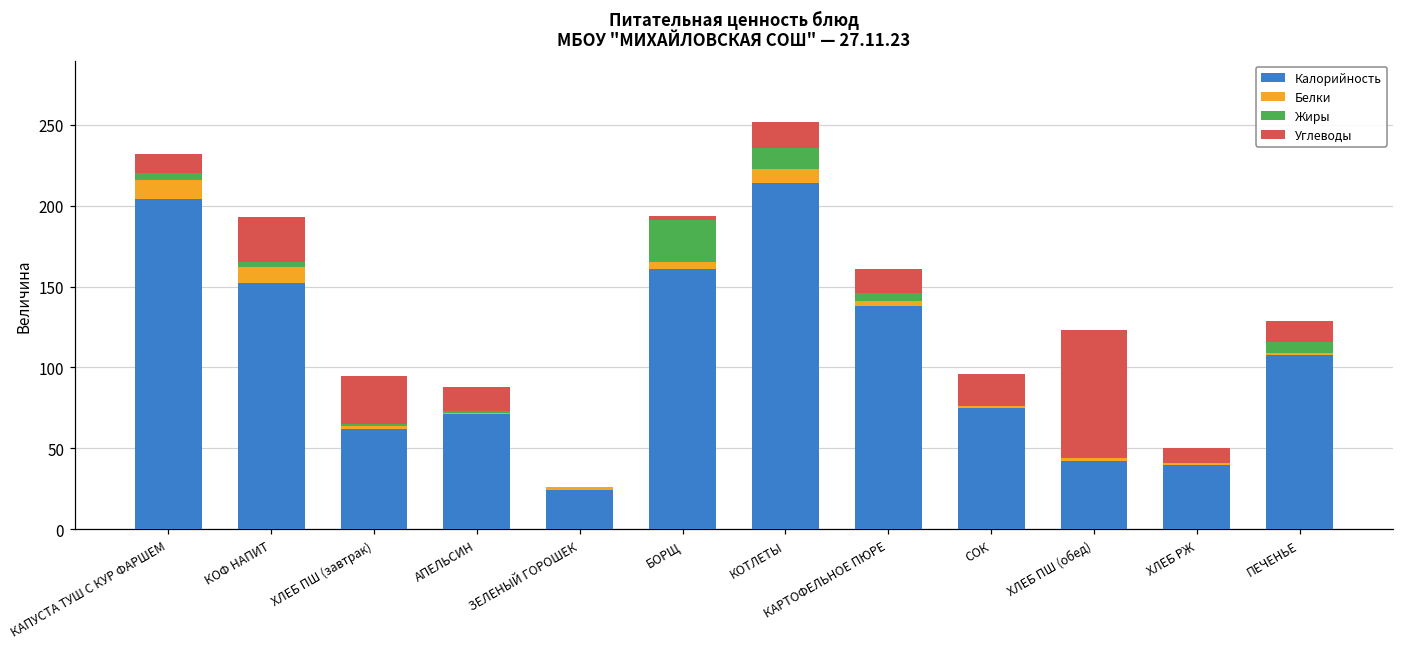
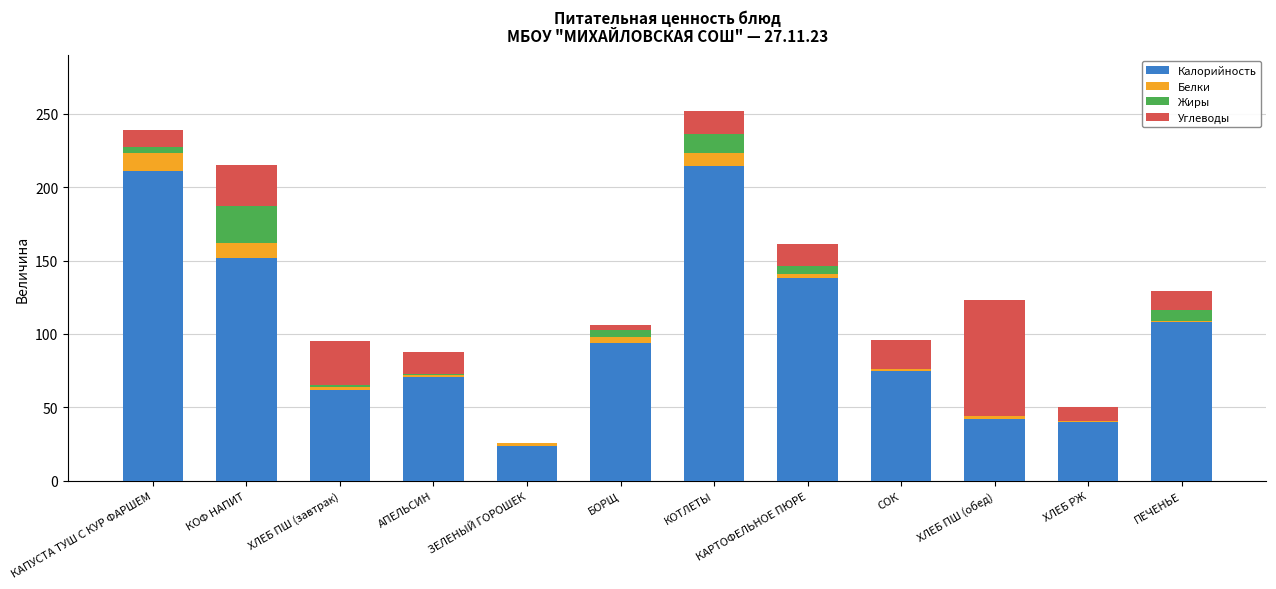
  {
    "Калорийность": {
-     "КАПУСТА ТУШ С КУР ФАРШЕМ": 204,
+     "КАПУСТА ТУШ С КУР ФАРШЕМ": 211,
      "КОФ НАПИТ": 152,
      "ХЛЕБ ПШ (завтрак)": 62,
      "АПЕЛЬСИН": 71,
      "ЗЕЛЕНЫЙ ГОРОШЕК": 24,
-     "БОРЩ": 161,
+     "БОРЩ": 94,
      "КОТЛЕТЫ": 214,
      "КАРТОФЕЛЬНОЕ ПЮРЕ": 138,
      "СОК": 75,
      "ХЛЕБ ПШ (обед)": 42,
      "ХЛЕБ РЖ": 40,
      "ПЕЧЕНЬЕ": 108
    },
    "Белки": {
      "КАПУСТА ТУШ С КУР ФАРШЕМ": 12,
      "КОФ НАПИТ": 10,
      "ХЛЕБ ПШ (завтрак)": 2,
      "ЗЕЛЕНЫЙ ГОРОШЕК": 2,
      "БОРЩ": 4,
      "КОТЛЕТЫ": 9,
      "КАРТОФЕЛЬНОЕ ПЮРЕ": 3,
      "ХЛЕБ ПШ (обед)": 2
    },
    "Жиры": {
      "КАПУСТА ТУШ С КУР ФАРШЕМ": 4,
-     "КОФ НАПИТ": 3,
+     "КОФ НАПИТ": 25,
      "ЗЕЛЕНЫЙ ГОРОШЕК": 0,
-     "БОРЩ": 26,
+     "БОРЩ": 5,
      "КОТЛЕТЫ": 13,
      "КАРТОФЕЛЬНОЕ ПЮРЕ": 5,
      "СОК": 0,
      "ХЛЕБ ПШ (обед)": 0,
      "ХЛЕБ РЖ": 0,
      "ПЕЧЕНЬЕ": 7
    },
    "Углеводы": {
      "КАПУСТА ТУШ С КУР ФАРШЕМ": 12,
      "КОФ НАПИТ": 28,
      "ХЛЕБ ПШ (завтрак)": 30,
      "АПЕЛЬСИН": 15,
      "ЗЕЛЕНЫЙ ГОРОШЕК": 0,
      "БОРЩ": 3,
      "КОТЛЕТЫ": 16,
      "КАРТОФЕЛЬНОЕ ПЮРЕ": 15,
      "СОК": 20,
      "ХЛЕБ ПШ (обед)": 79,
      "ХЛЕБ РЖ": 9,
      "ПЕЧЕНЬЕ": 13
    }
  }
